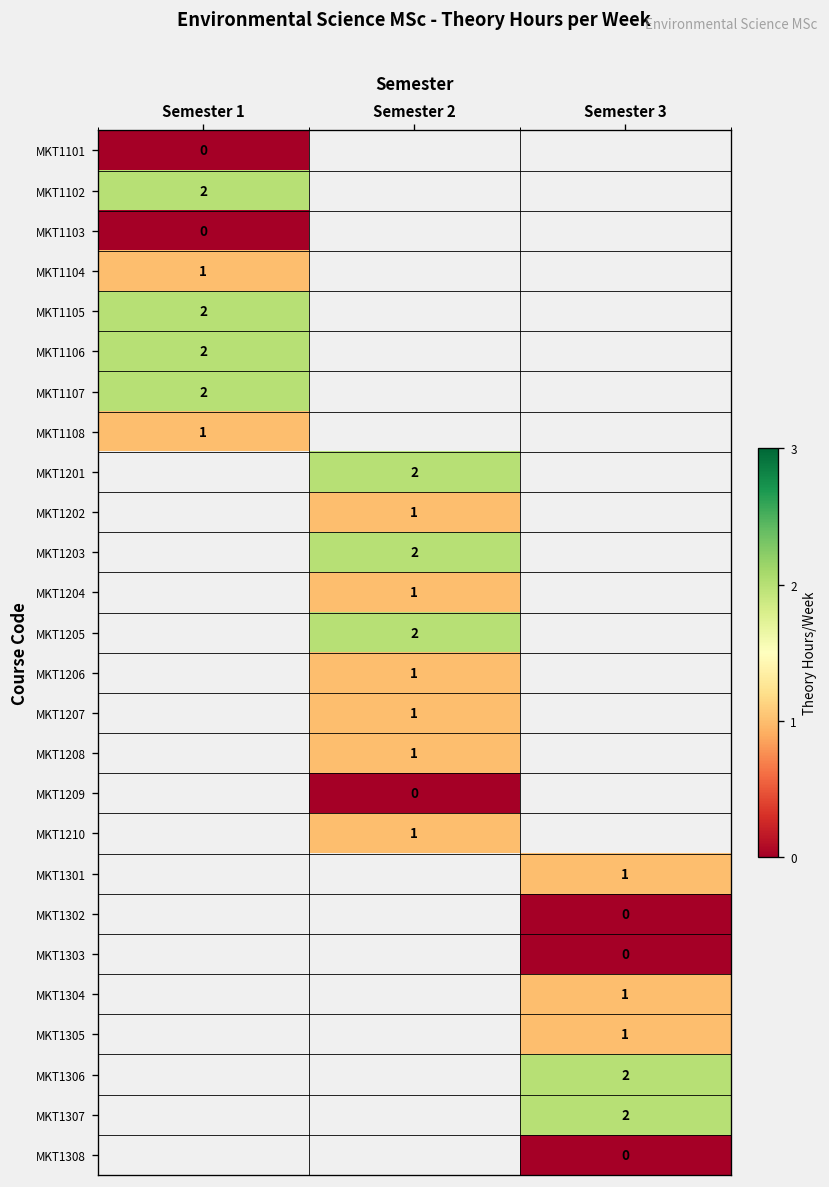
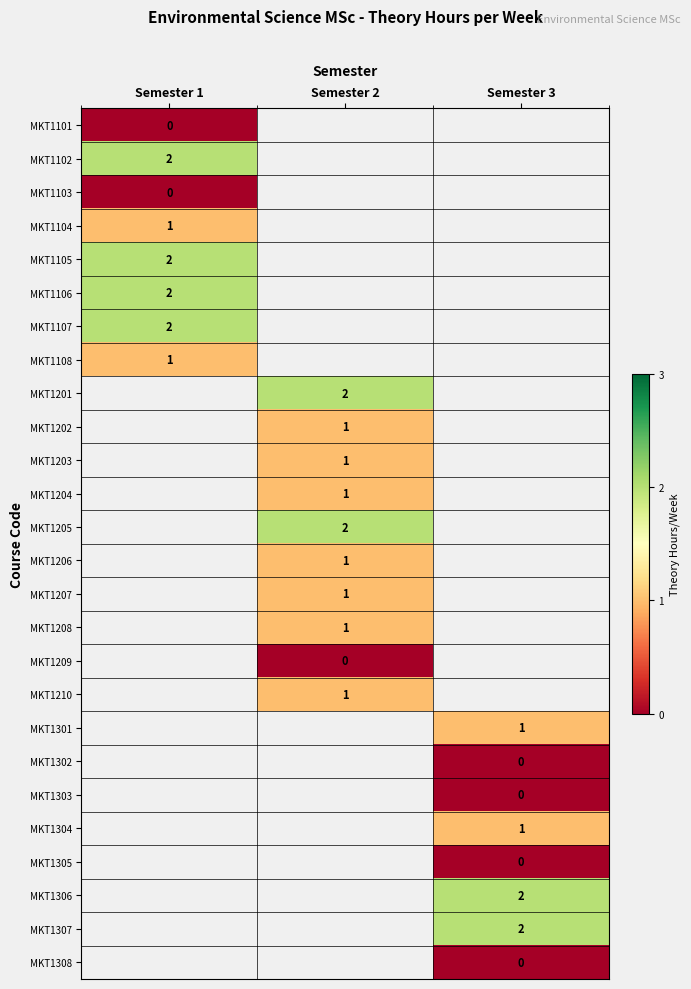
  {
    "MKT1101": {
      "Semester 1": 0
    },
    "MKT1102": {
      "Semester 1": 2
    },
    "MKT1103": {
      "Semester 1": 0
    },
    "MKT1104": {
      "Semester 1": 1
    },
    "MKT1105": {
      "Semester 1": 2
    },
    "MKT1106": {
      "Semester 1": 2
    },
    "MKT1107": {
      "Semester 1": 2
    },
    "MKT1108": {
      "Semester 1": 1
    },
    "MKT1201": {
      "Semester 2": 2
    },
    "MKT1202": {
      "Semester 2": 1
    },
    "MKT1203": {
-     "Semester 2": 2
+     "Semester 2": 1
    },
    "MKT1204": {
      "Semester 2": 1
    },
    "MKT1205": {
      "Semester 2": 2
    },
    "MKT1206": {
      "Semester 2": 1
    },
    "MKT1207": {
      "Semester 2": 1
    },
    "MKT1208": {
      "Semester 2": 1
    },
    "MKT1209": {
      "Semester 2": 0
    },
    "MKT1210": {
      "Semester 2": 1
    },
    "MKT1301": {
      "Semester 3": 1
    },
    "MKT1302": {
      "Semester 3": 0
    },
    "MKT1303": {
      "Semester 3": 0
    },
    "MKT1304": {
      "Semester 3": 1
    },
    "MKT1305": {
-     "Semester 3": 1
+     "Semester 3": 0
    },
    "MKT1306": {
      "Semester 3": 2
    },
    "MKT1307": {
      "Semester 3": 2
    },
    "MKT1308": {
      "Semester 3": 0
    }
  }
